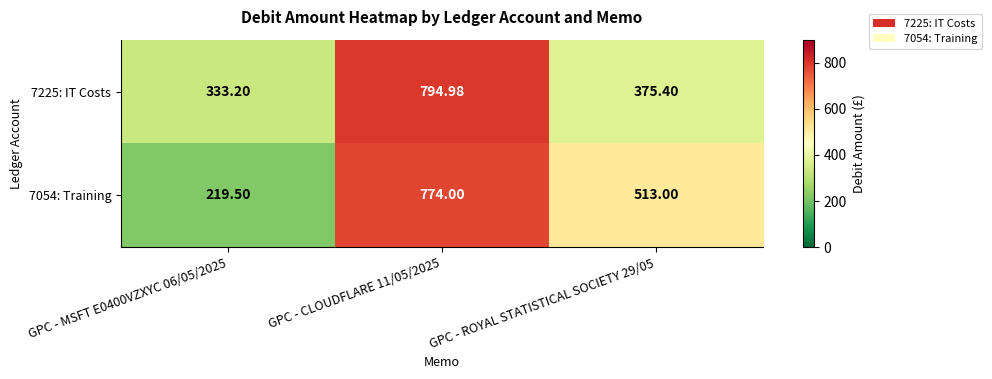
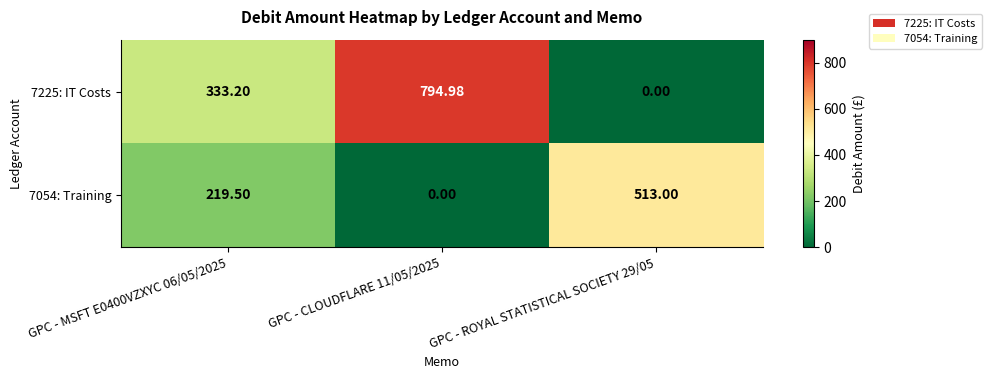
  {
    "7225: IT Costs": {
      "GPC - MSFT E0400VZXYC 06/05/2025": 333.20,
      "GPC - CLOUDFLARE 11/05/2025": 794.98,
-     "GPC - ROYAL STATISTICAL SOCIETY 29/05": 375.40
+     "GPC - ROYAL STATISTICAL SOCIETY 29/05": 0.00
    },
    "7054: Training": {
      "GPC - MSFT E0400VZXYC 06/05/2025": 219.50,
-     "GPC - CLOUDFLARE 11/05/2025": 774.00,
+     "GPC - CLOUDFLARE 11/05/2025": 0.00,
      "GPC - ROYAL STATISTICAL SOCIETY 29/05": 513.00
    }
  }
